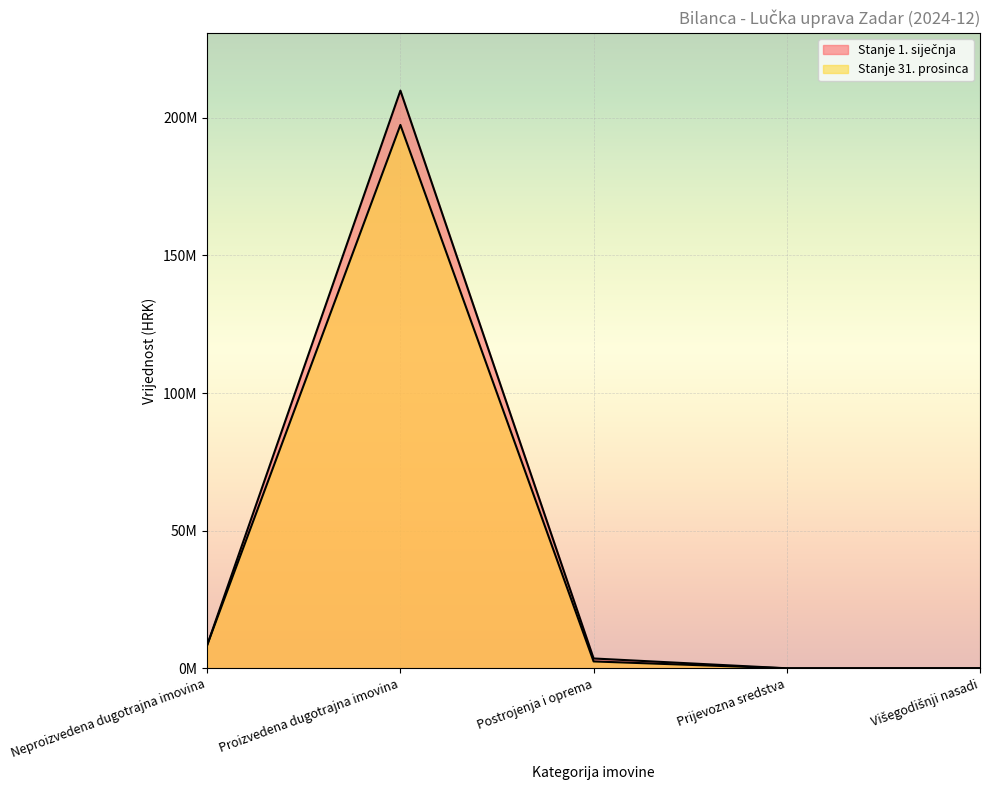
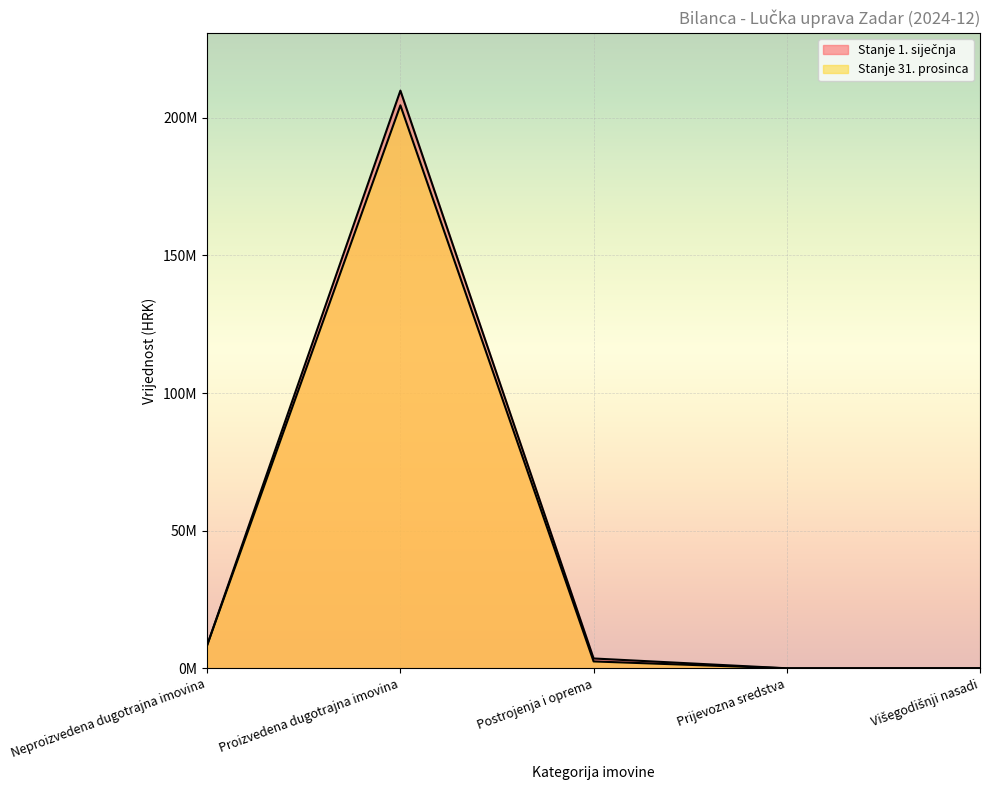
  {
    "Stanje 1. siječnja": {
      "Proizvedena dugotrajna imovina": 210000000,
      "Postrojenja i oprema": 4000000
    },
    "Stanje 31. prosinca": {
-     "Proizvedena dugotrajna imovina": 197000000,
+     "Proizvedena dugotrajna imovina": 205000000,
      "Postrojenja i oprema": 3000000
    }
  }
